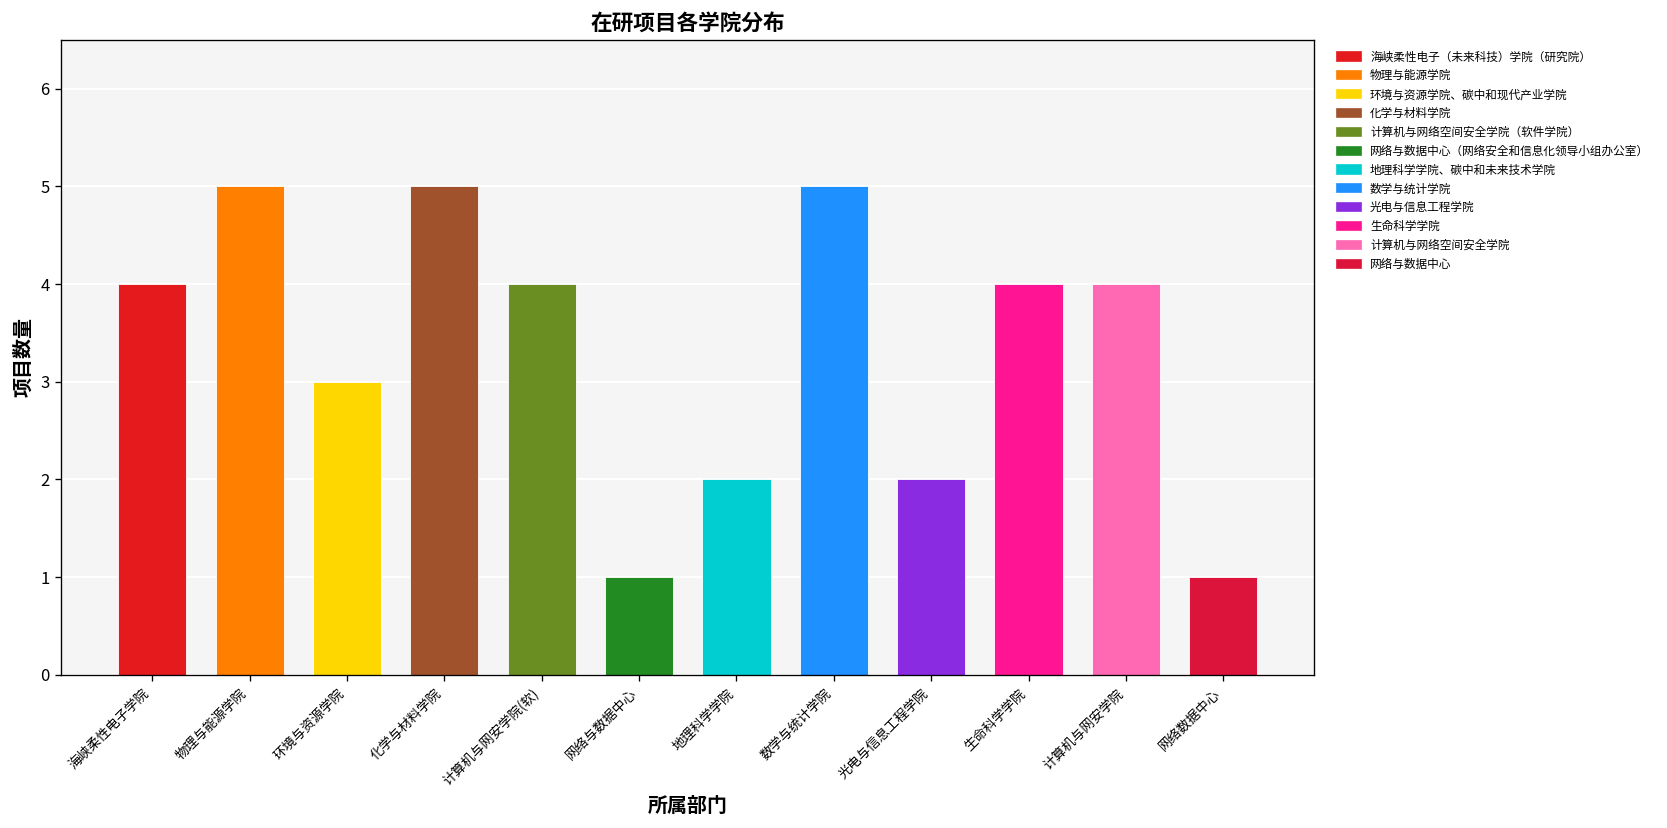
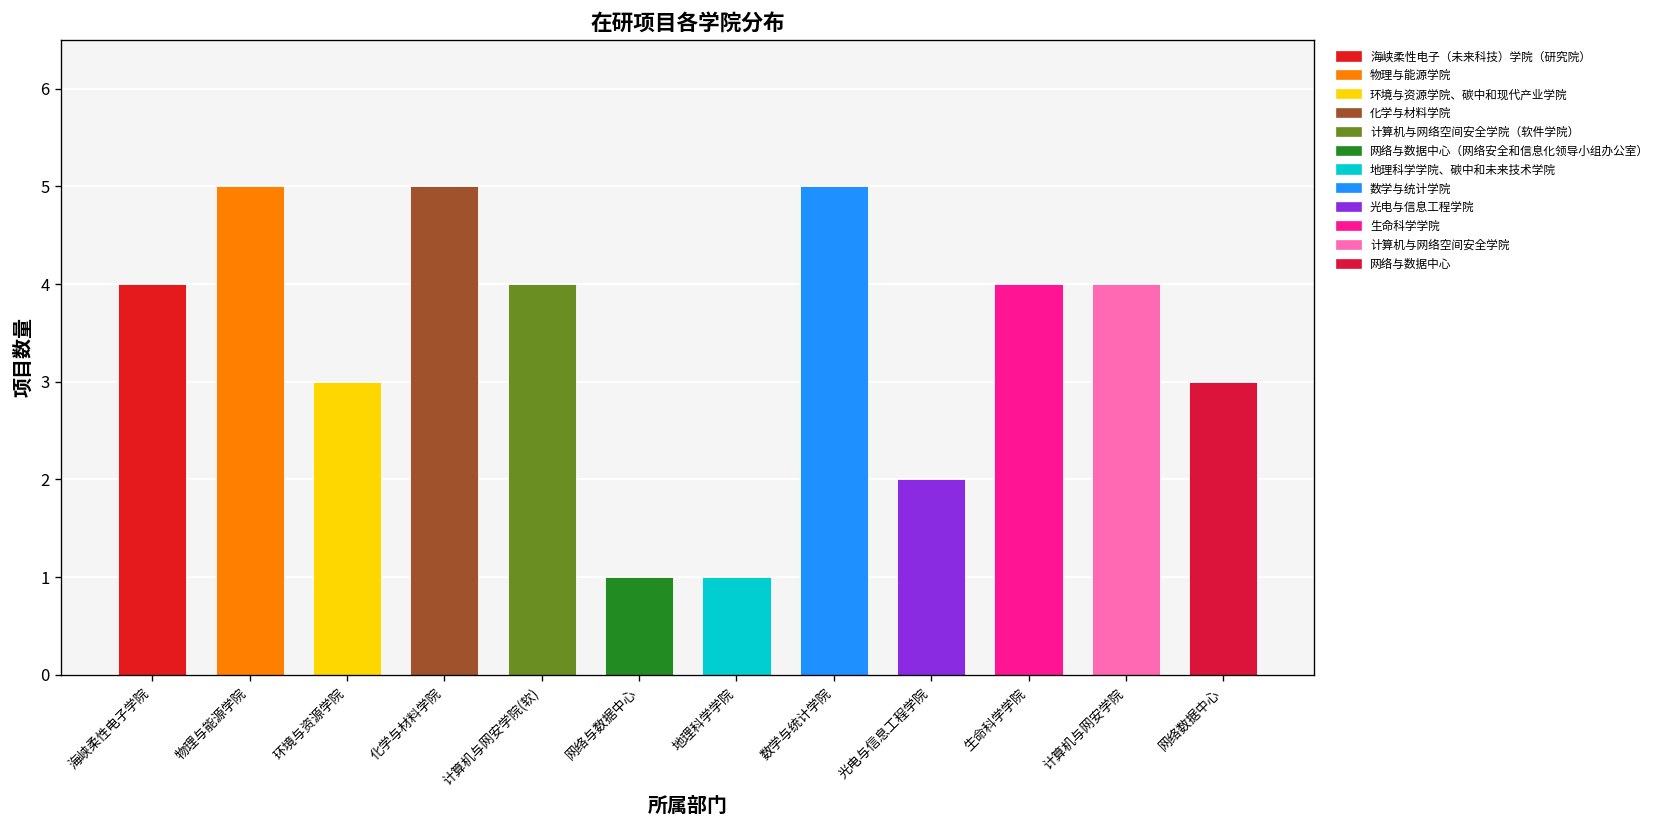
  {
    "海峡柔性电子学院": 4,
    "物理与能源学院": 5,
    "环境与资源学院": 3,
    "化学与材料学院": 5,
    "计算机与网安学院(软)": 4,
    "网络与数据中心": 1,
-   "地理科学学院": 2,
+   "地理科学学院": 1,
    "数学与统计学院": 5,
    "光电与信息工程学院": 2,
    "生命科学学院": 4,
    "计算机与网安学院": 4,
-   "网络数据中心": 1
+   "网络数据中心": 3
  }
